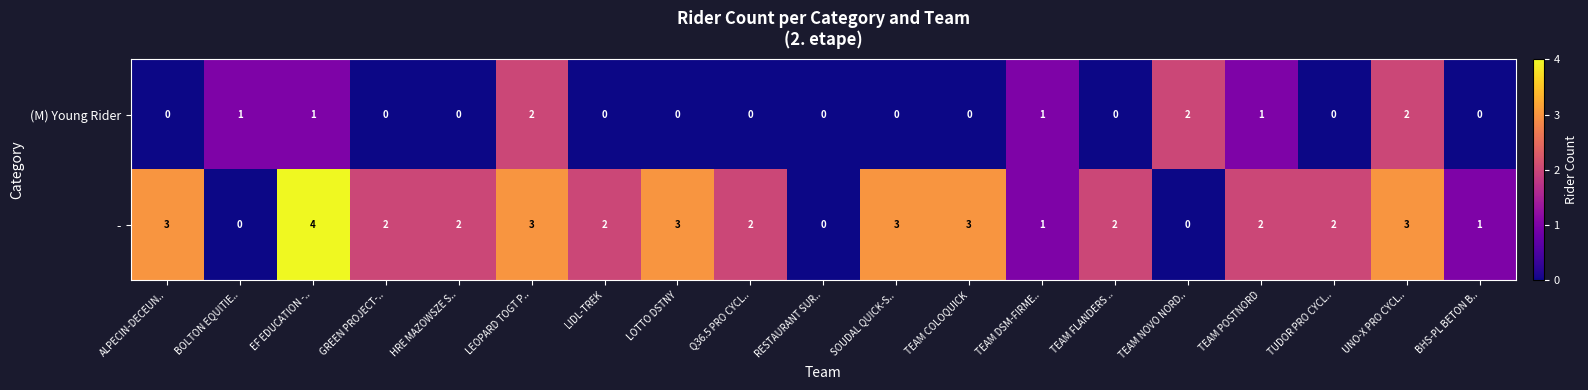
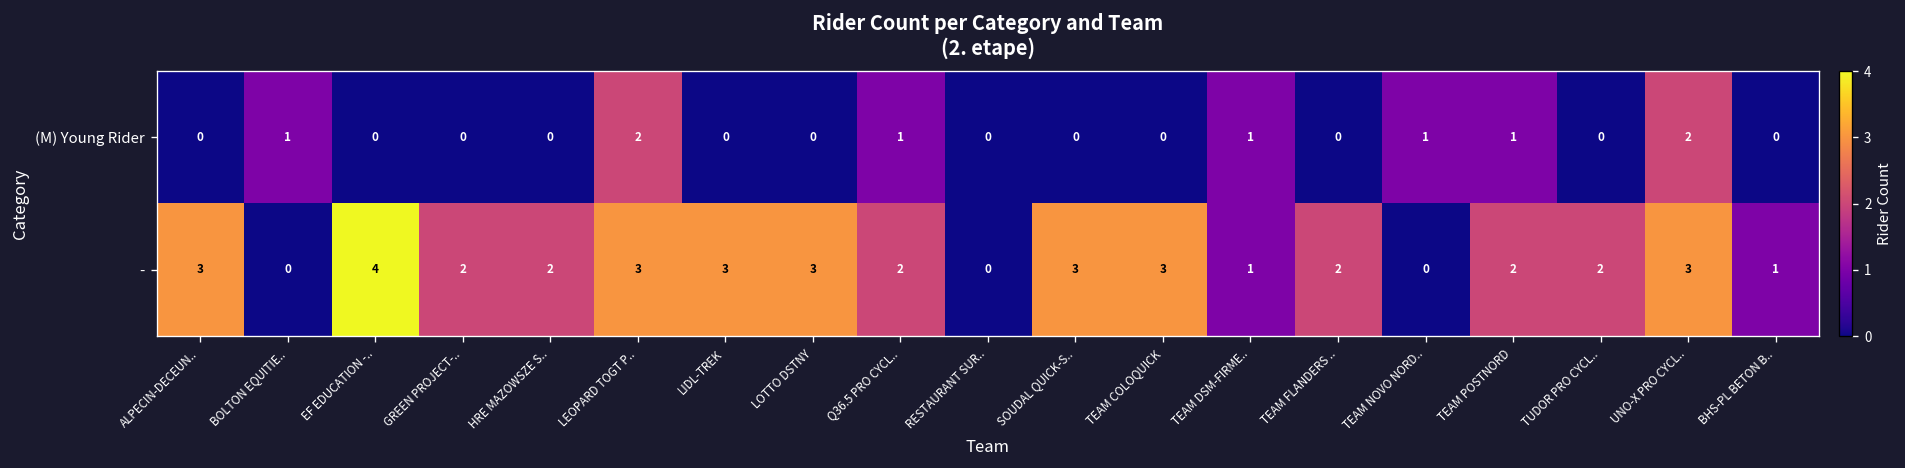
  {
    "(M) Young Rider": {
      "ALPECIN-DECEUN..": 0,
      "BOLTON EQUITIE..": 1,
-     "EF EDUCATION -..": 1,
+     "EF EDUCATION -..": 0,
      "GREEN PROJECT-..": 0,
      "HRE MAZOWSZE S..": 0,
      "LEOPARD TOGT P..": 2,
      "LIDL-TREK": 0,
      "LOTTO DSTNY": 0,
-     "Q36.5 PRO CYCL..": 0,
+     "Q36.5 PRO CYCL..": 1,
      "RESTAURANT SUR..": 0,
      "SOUDAL QUICK-S..": 0,
      "TEAM COLOQUICK": 0,
      "TEAM DSM-FIRME..": 1,
      "TEAM FLANDERS ..": 0,
-     "TEAM NOVO NORD..": 2,
+     "TEAM NOVO NORD..": 1,
      "TEAM POSTNORD": 1,
      "TUDOR PRO CYCL..": 0,
      "UNO-X PRO CYCL..": 2,
      "BHS-PL BETON B..": 0
    },
    "-": {
      "ALPECIN-DECEUN..": 3,
      "BOLTON EQUITIE..": 0,
      "EF EDUCATION -..": 4,
      "GREEN PROJECT-..": 2,
      "HRE MAZOWSZE S..": 2,
      "LEOPARD TOGT P..": 3,
-     "LIDL-TREK": 2,
+     "LIDL-TREK": 3,
      "LOTTO DSTNY": 3,
      "Q36.5 PRO CYCL..": 2,
      "RESTAURANT SUR..": 0,
      "SOUDAL QUICK-S..": 3,
      "TEAM COLOQUICK": 3,
      "TEAM DSM-FIRME..": 1,
      "TEAM FLANDERS ..": 2,
      "TEAM NOVO NORD..": 0,
      "TEAM POSTNORD": 2,
      "TUDOR PRO CYCL..": 2,
      "UNO-X PRO CYCL..": 3,
      "BHS-PL BETON B..": 1
    }
  }
